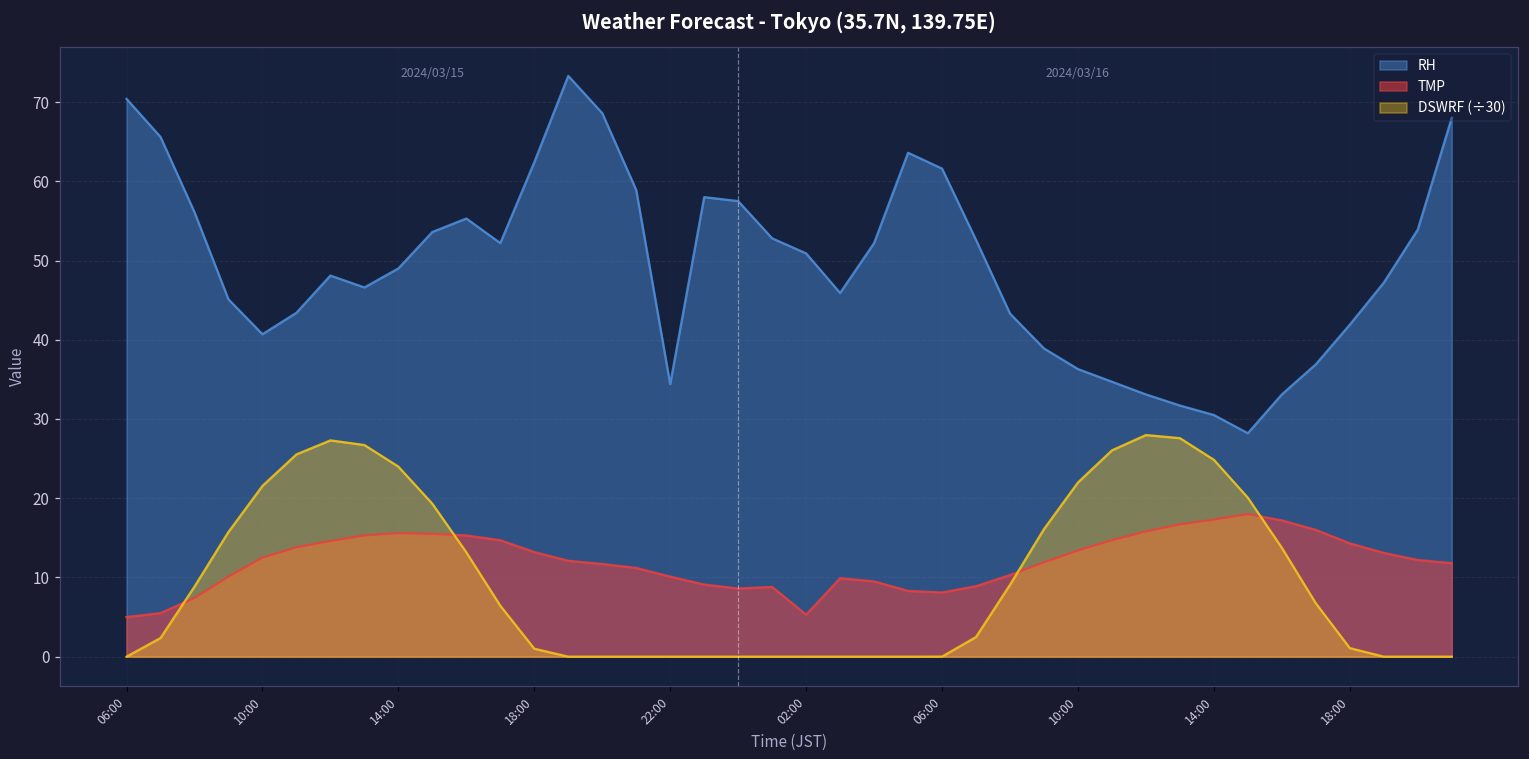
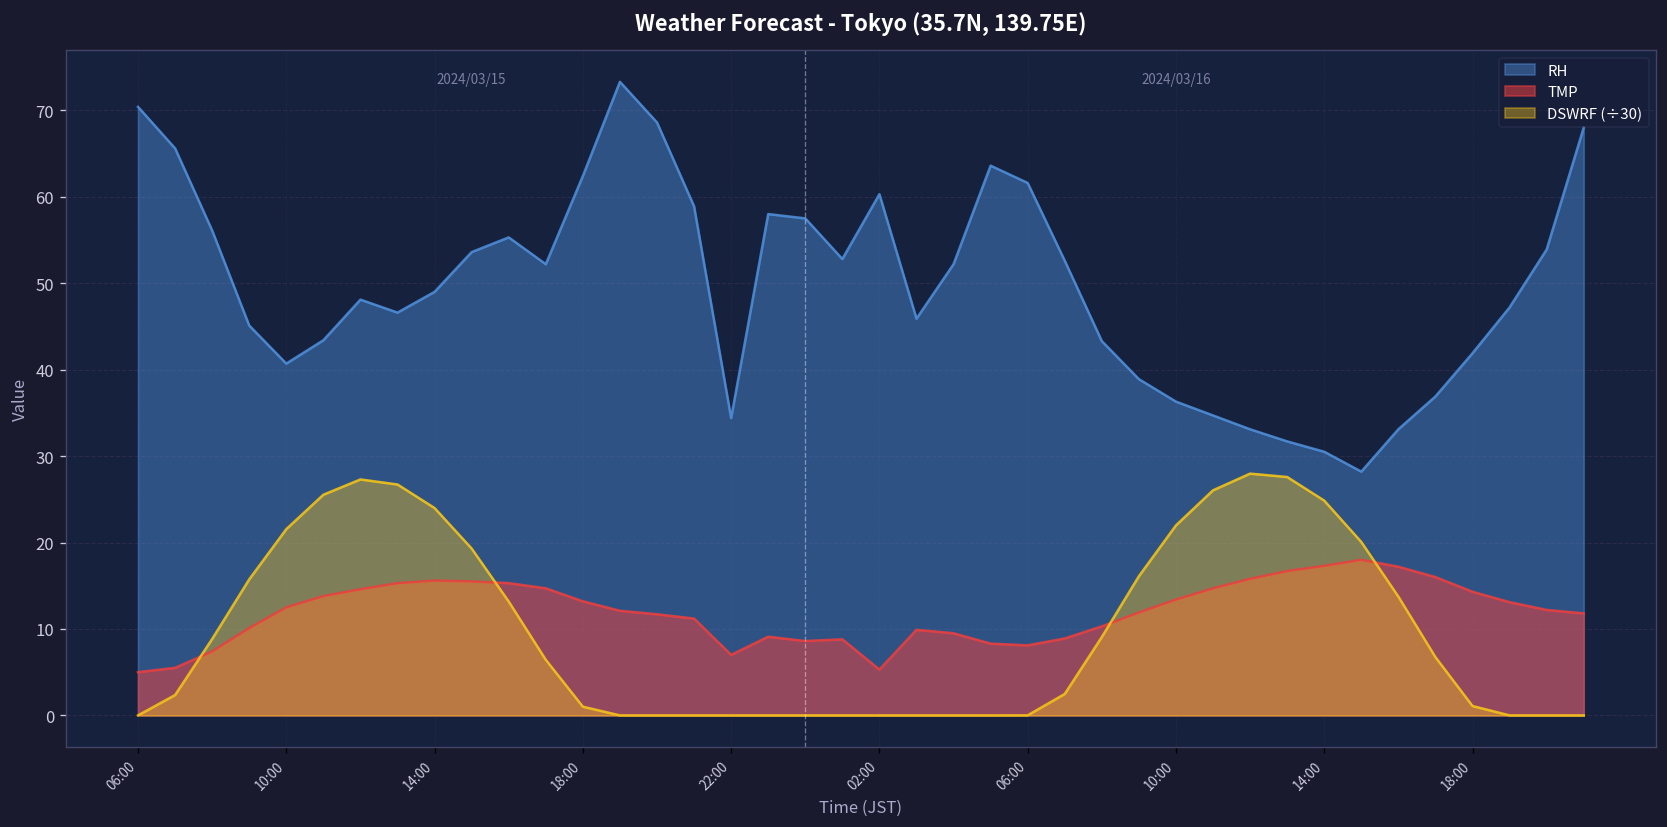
  {
    "RH": {
      "22:00": 34,
-     "02:00": 51
+     "02:00": 60
    },
    "TMP": {
-     "22:00": 10,
+     "22:00": 7,
      "02:00": 5
    },
    "DSWRF (÷30)": {
      "22:00": 0,
      "02:00": 0
    }
  }
